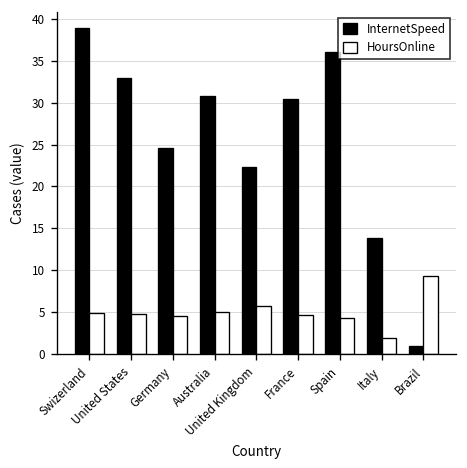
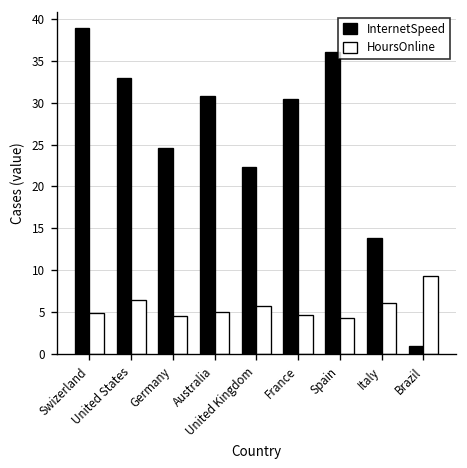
  {
    "InternetSpeed": {
      "Swizerland": 39,
      "United States": 33,
      "Germany": 25,
      "Australia": 31,
      "United Kingdom": 22,
      "France": 30,
      "Spain": 36,
      "Italy": 14,
      "Brazil": 1
    },
    "HoursOnline": {
      "Swizerland": 5,
-     "United States": 5,
+     "United States": 7,
      "Germany": 5,
      "Australia": 5,
      "United Kingdom": 6,
      "France": 5,
      "Spain": 4,
-     "Italy": 2,
+     "Italy": 6,
      "Brazil": 9
    }
  }
